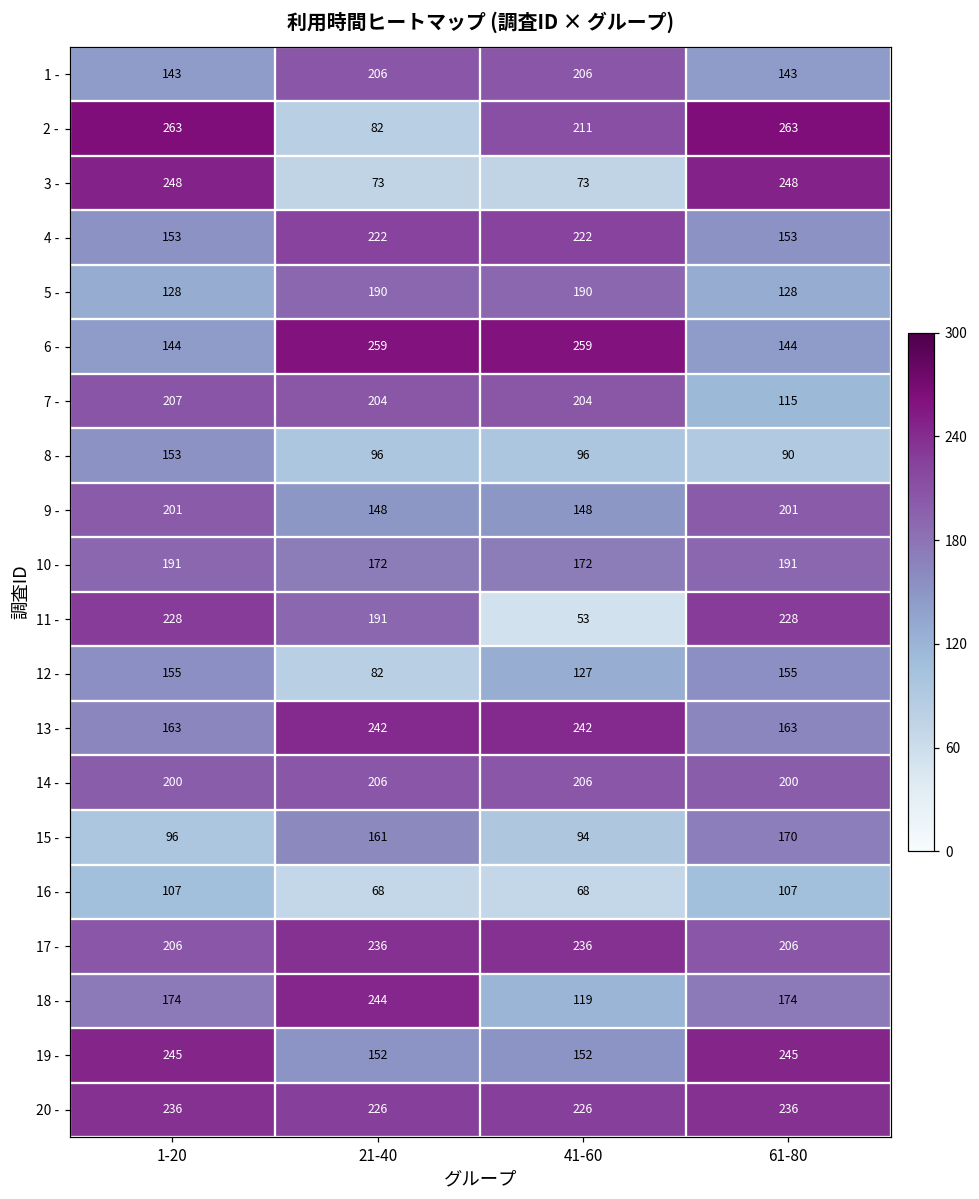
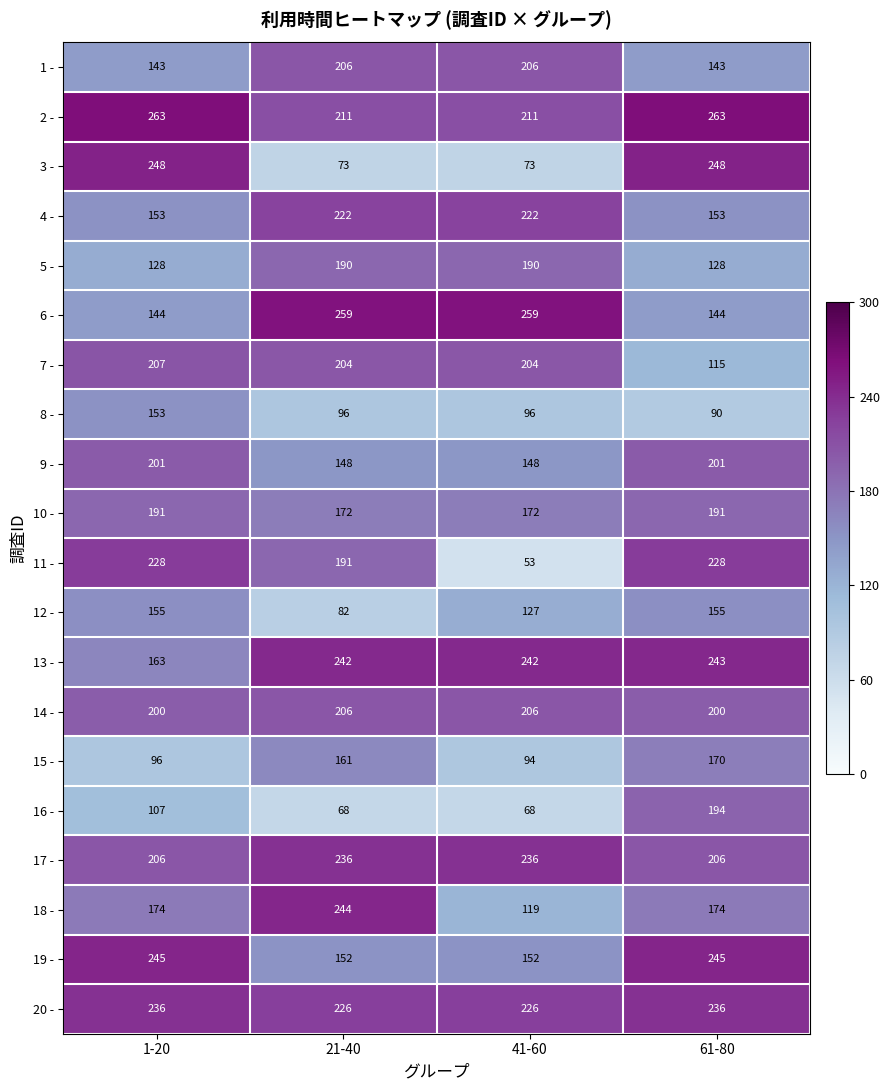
  {
    "1 -": {
      "1-20": 143,
      "21-40": 206,
      "41-60": 206,
      "61-80": 143
    },
    "2 -": {
      "1-20": 263,
-     "21-40": 82,
+     "21-40": 211,
      "41-60": 211,
      "61-80": 263
    },
    "3 -": {
      "1-20": 248,
      "21-40": 73,
      "41-60": 73,
      "61-80": 248
    },
    "4 -": {
      "1-20": 153,
      "21-40": 222,
      "41-60": 222,
      "61-80": 153
    },
    "5 -": {
      "1-20": 128,
      "21-40": 190,
      "41-60": 190,
      "61-80": 128
    },
    "6 -": {
      "1-20": 144,
      "21-40": 259,
      "41-60": 259,
      "61-80": 144
    },
    "7 -": {
      "1-20": 207,
      "21-40": 204,
      "41-60": 204,
      "61-80": 115
    },
    "8 -": {
      "1-20": 153,
      "21-40": 96,
      "41-60": 96,
      "61-80": 90
    },
    "9 -": {
      "1-20": 201,
      "21-40": 148,
      "41-60": 148,
      "61-80": 201
    },
    "10 -": {
      "1-20": 191,
      "21-40": 172,
      "41-60": 172,
      "61-80": 191
    },
    "11 -": {
      "1-20": 228,
      "21-40": 191,
      "41-60": 53,
      "61-80": 228
    },
    "12 -": {
      "1-20": 155,
      "21-40": 82,
      "41-60": 127,
      "61-80": 155
    },
    "13 -": {
      "1-20": 163,
      "21-40": 242,
      "41-60": 242,
-     "61-80": 163
+     "61-80": 243
    },
    "14 -": {
      "1-20": 200,
      "21-40": 206,
      "41-60": 206,
      "61-80": 200
    },
    "15 -": {
      "1-20": 96,
      "21-40": 161,
      "41-60": 94,
      "61-80": 170
    },
    "16 -": {
      "1-20": 107,
      "21-40": 68,
      "41-60": 68,
-     "61-80": 107
+     "61-80": 194
    },
    "17 -": {
      "1-20": 206,
      "21-40": 236,
      "41-60": 236,
      "61-80": 206
    },
    "18 -": {
      "1-20": 174,
      "21-40": 244,
      "41-60": 119,
      "61-80": 174
    },
    "19 -": {
      "1-20": 245,
      "21-40": 152,
      "41-60": 152,
      "61-80": 245
    },
    "20 -": {
      "1-20": 236,
      "21-40": 226,
      "41-60": 226,
      "61-80": 236
    }
  }
